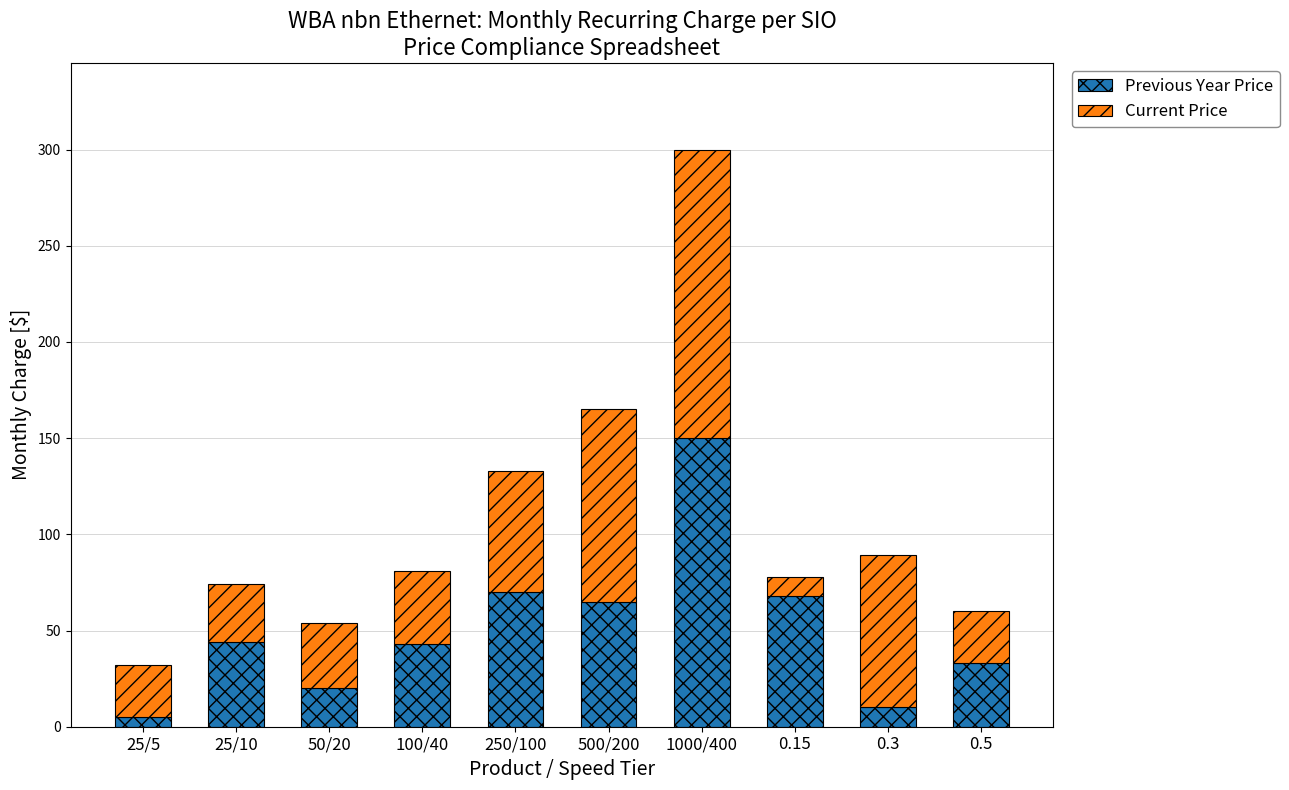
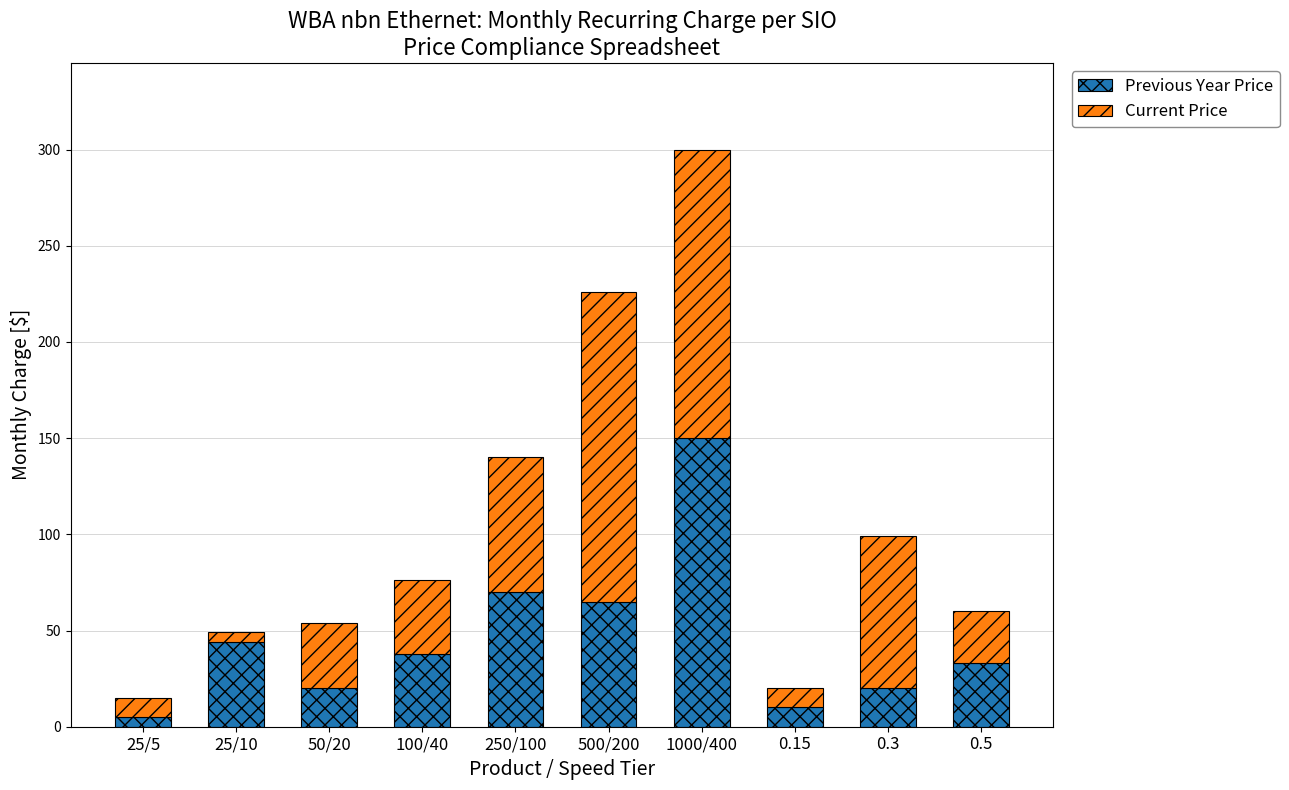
  {
    "Previous Year Price": {
      "25/5": 5,
      "25/10": 44,
      "50/20": 20,
-     "100/40": 43,
+     "100/40": 38,
      "250/100": 70,
      "500/200": 65,
      "1000/400": 150,
-     "0.15": 68,
-     "0.3": 10,
+     "0.15": 10,
+     "0.3": 20,
      "0.5": 33
    },
    "Current Price": {
-     "25/5": 27,
-     "25/10": 30,
+     "25/5": 10,
+     "25/10": 5,
      "50/20": 34,
      "100/40": 38,
-     "250/100": 63,
-     "500/200": 100,
+     "250/100": 70,
+     "500/200": 161,
      "1000/400": 150,
      "0.15": 10,
      "0.3": 79,
      "0.5": 27
    }
  }
